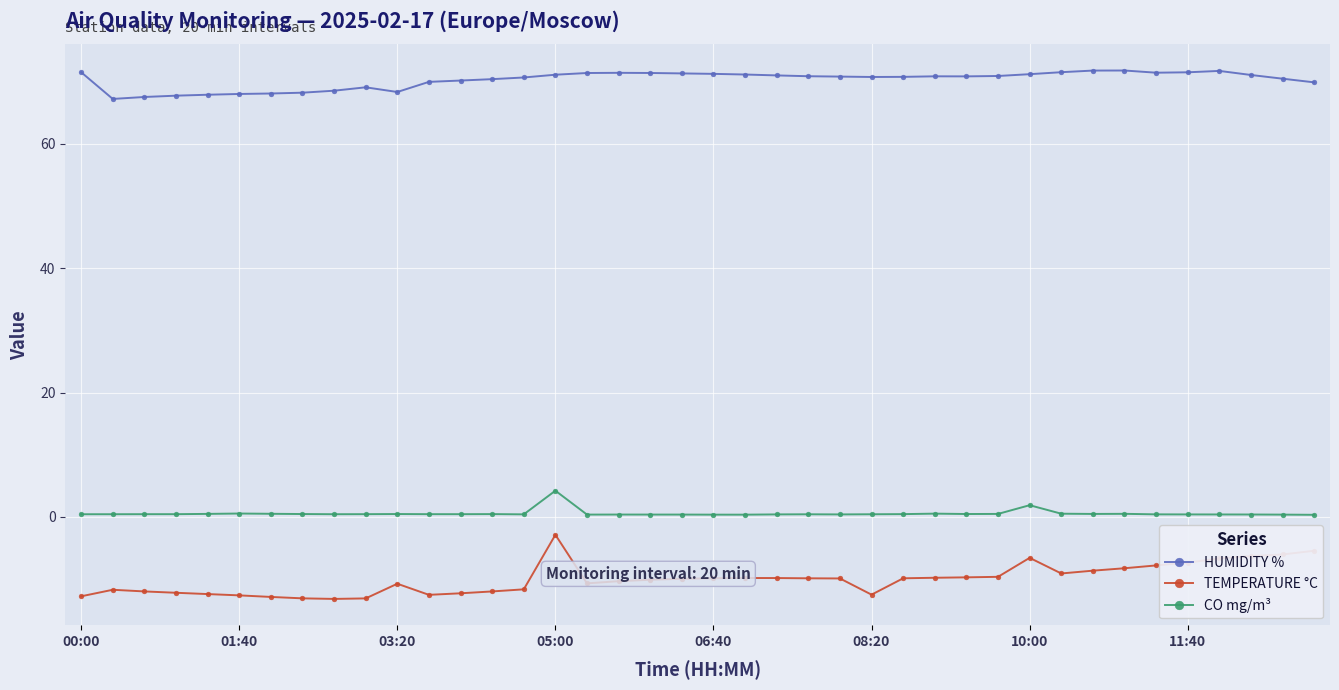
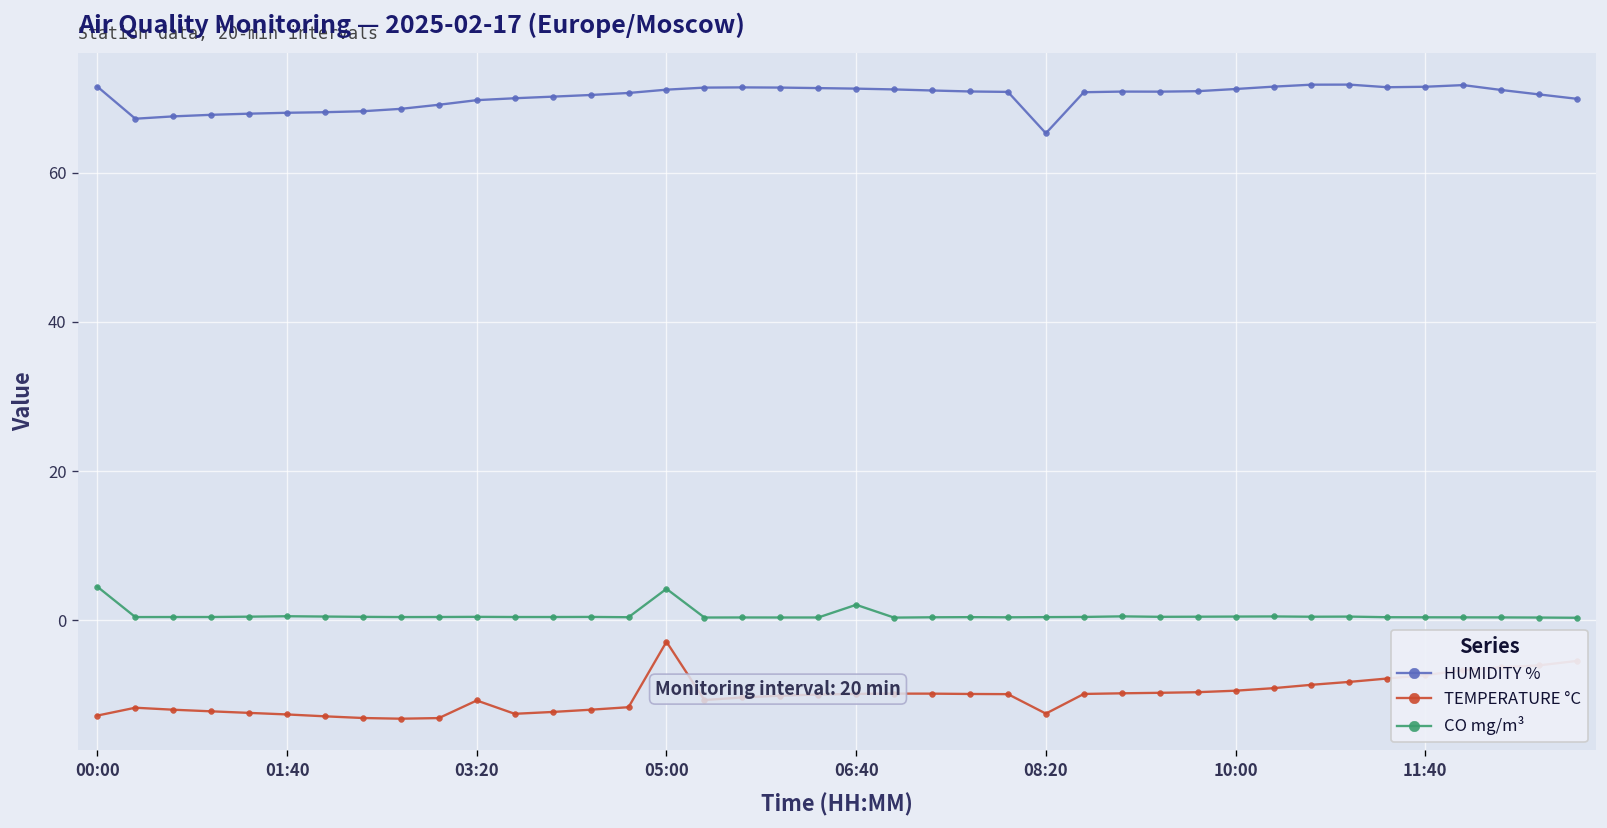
  {
    "HUMIDITY %": {
      "00:00": 72,
      "01:40": 68,
-     "03:20": 68,
+     "03:20": 70,
      "05:00": 71,
      "06:40": 71,
-     "08:20": 71,
+     "08:20": 65,
      "10:00": 71,
      "11:40": 71
    },
    "TEMPERATURE °C": {
      "00:00": -13,
      "01:40": -13,
      "03:20": -11,
      "05:00": -3,
      "08:20": -13,
-     "10:00": -7
+     "10:00": -9
    },
    "CO mg/m³": {
-     "00:00": 0,
+     "00:00": 5,
      "01:40": 1,
      "03:20": 0,
      "05:00": 4,
-     "06:40": 0,
+     "06:40": 2,
      "08:20": 0,
-     "10:00": 2,
+     "10:00": 1,
      "11:40": 0
    }
  }
